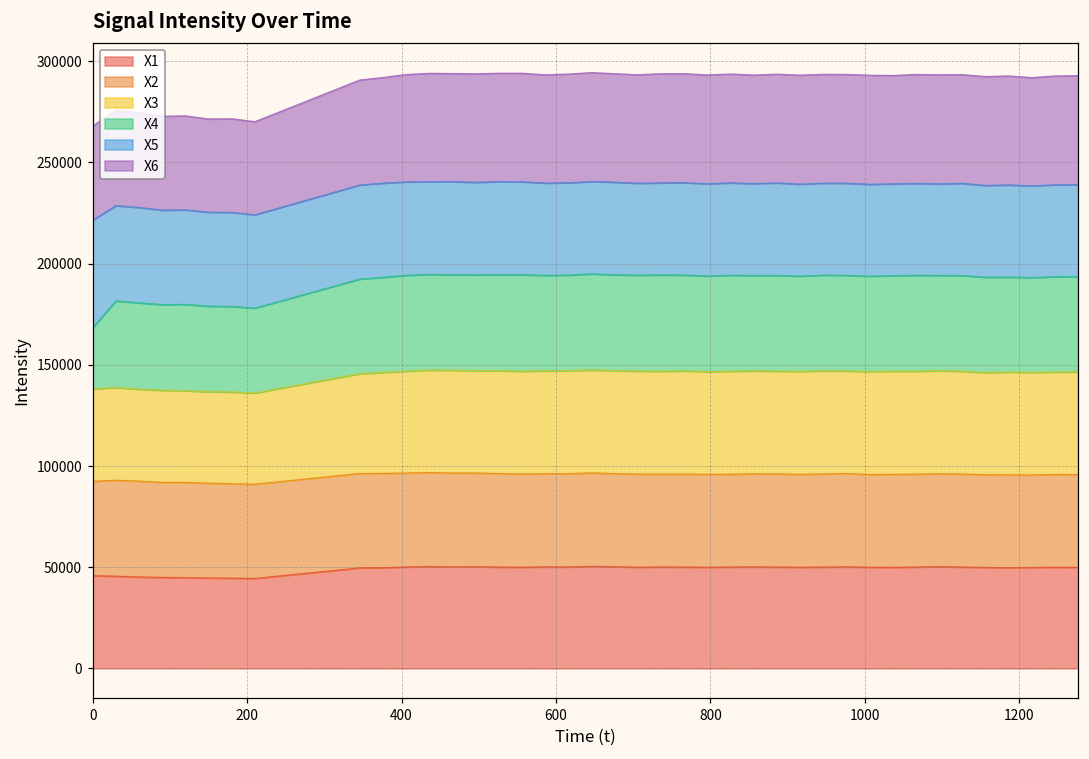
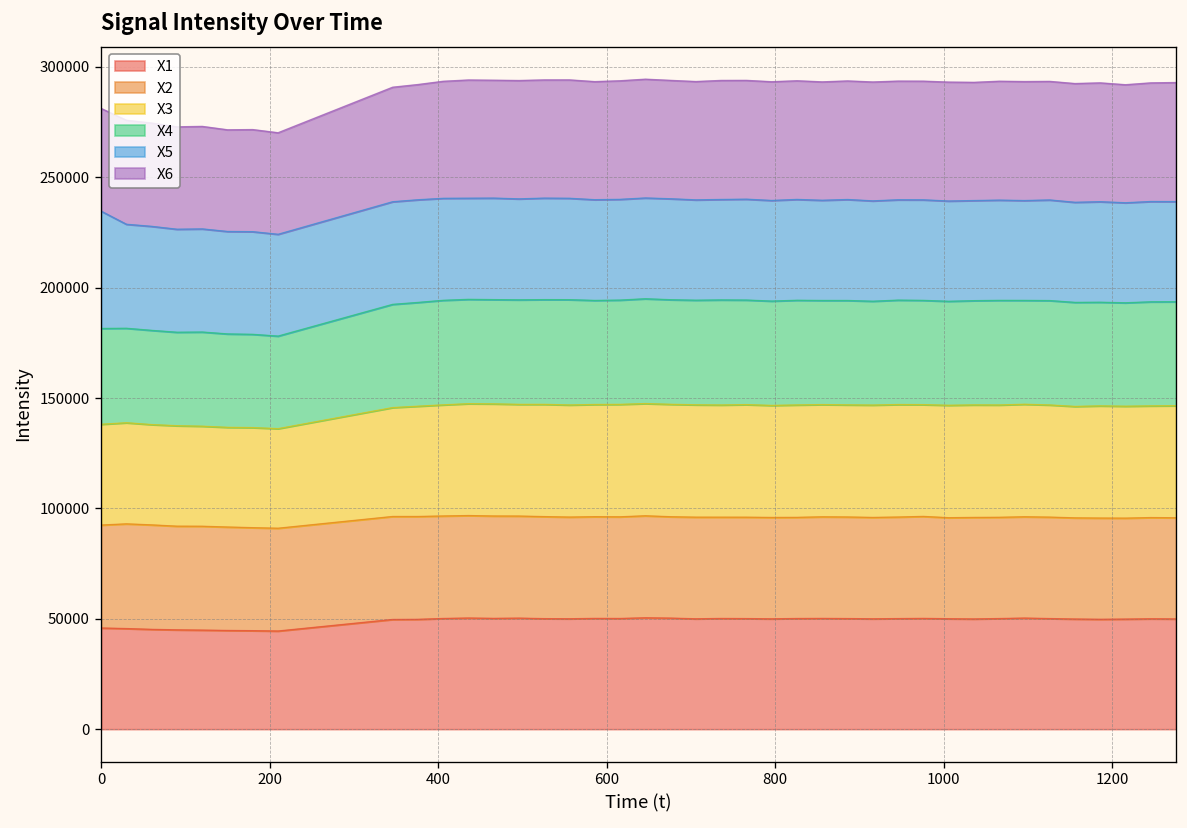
  {
    "X3": {
      "0": 46000
    },
    "X4": {
-     "0": 30000
+     "0": 43000
    },
    "X5": {
      "0": 53000
    },
    "X6": {
      "0": 47000
    }
  }
